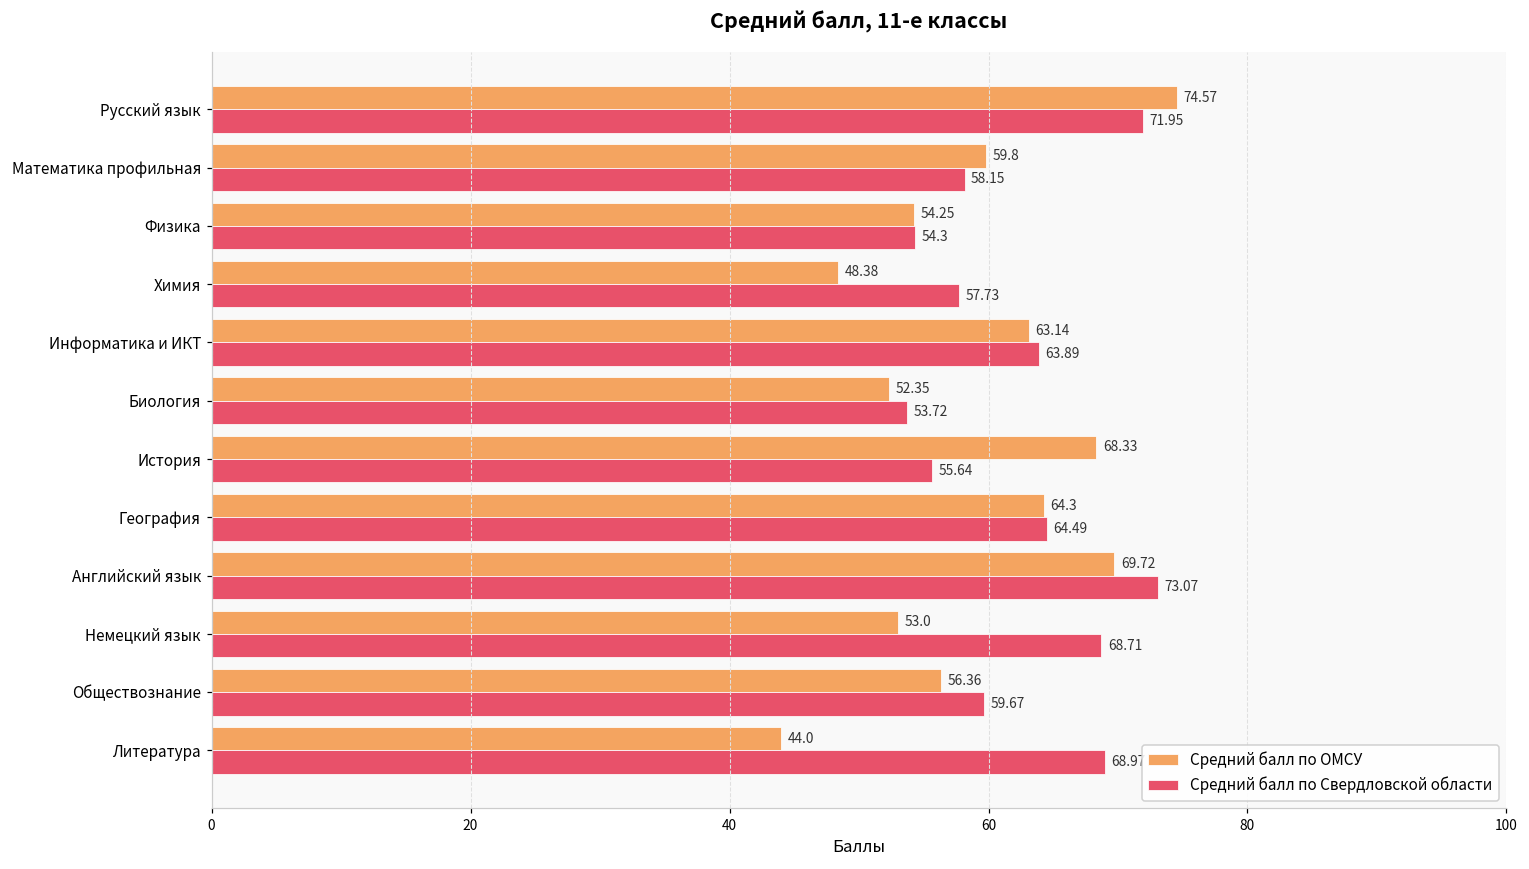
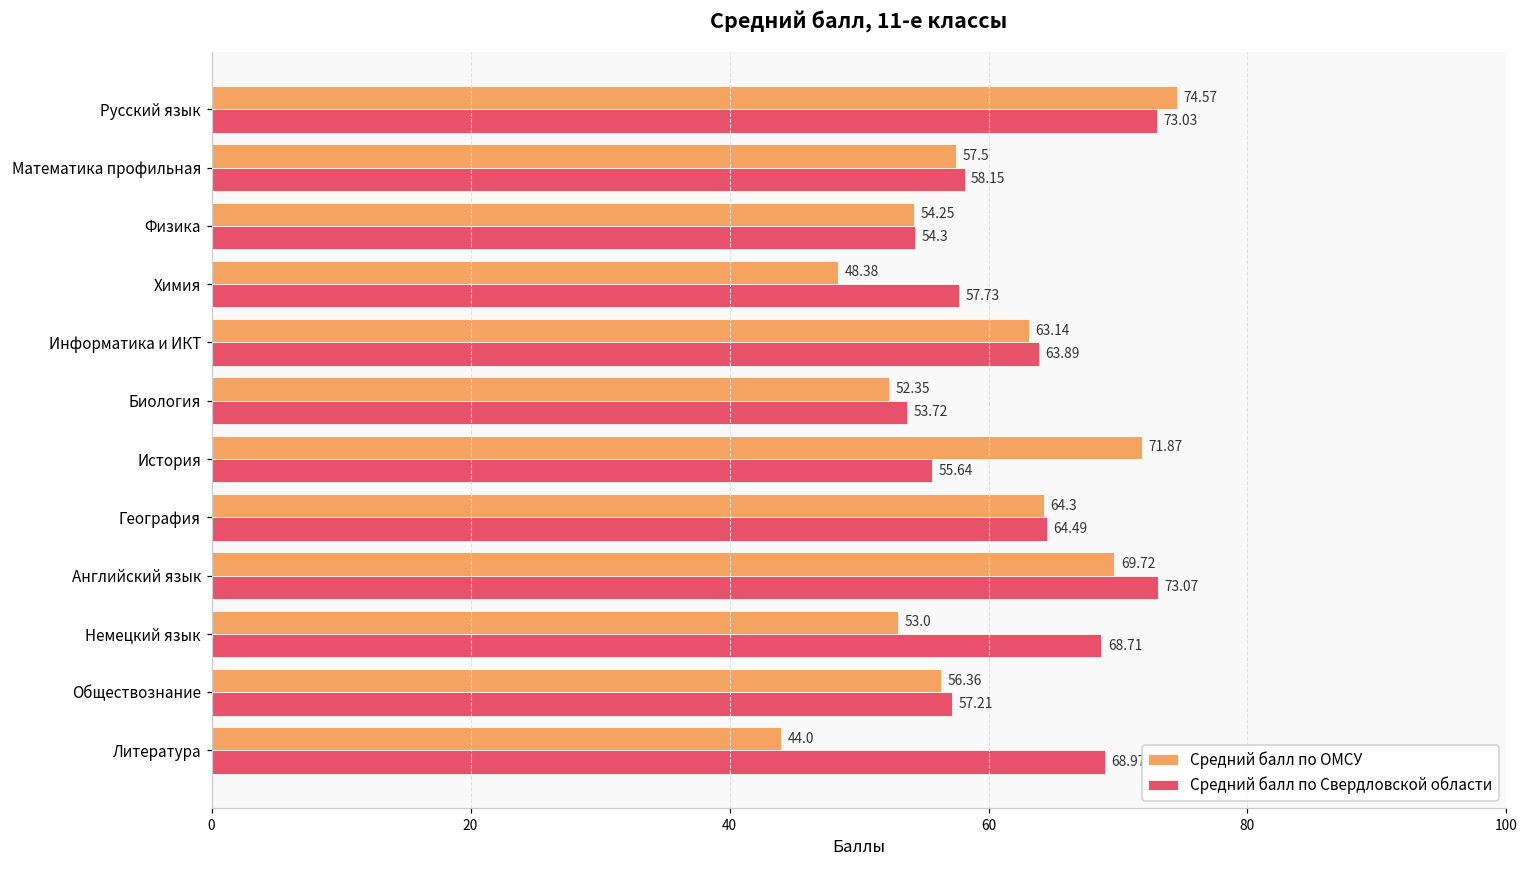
  {
    "Средний балл по ОМСУ": {
      "Русский язык": 74.57,
-     "Математика профильная": 59.8,
+     "Математика профильная": 57.5,
      "Физика": 54.25,
      "Химия": 48.38,
      "Информатика и ИКТ": 63.14,
      "Биология": 52.35,
-     "История": 68.33,
+     "История": 71.87,
      "География": 64.3,
      "Английский язык": 69.72,
      "Немецкий язык": 53.0,
      "Обществознание": 56.36,
      "Литература": 44.0
    },
    "Средний балл по Свердловской области": {
-     "Русский язык": 71.95,
+     "Русский язык": 73.03,
      "Математика профильная": 58.15,
      "Физика": 54.3,
      "Химия": 57.73,
      "Информатика и ИКТ": 63.89,
      "Биология": 53.72,
      "История": 55.64,
      "География": 64.49,
      "Английский язык": 73.07,
      "Немецкий язык": 68.71,
-     "Обществознание": 59.67
+     "Обществознание": 57.21
    }
  }
